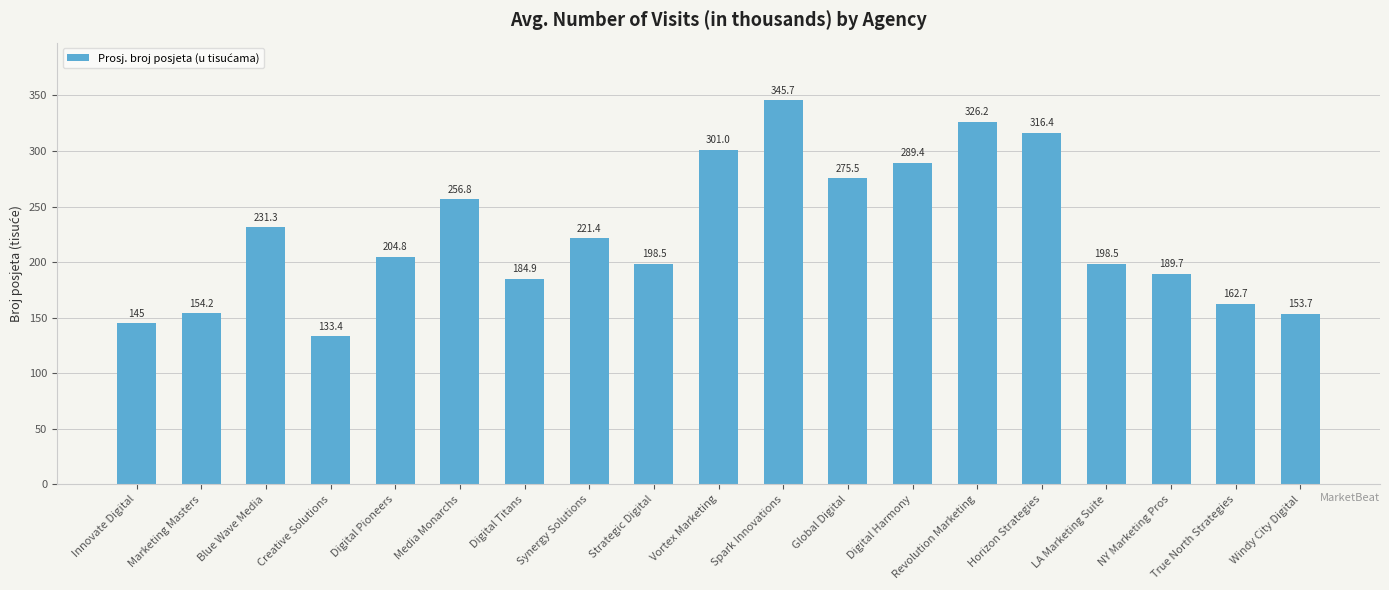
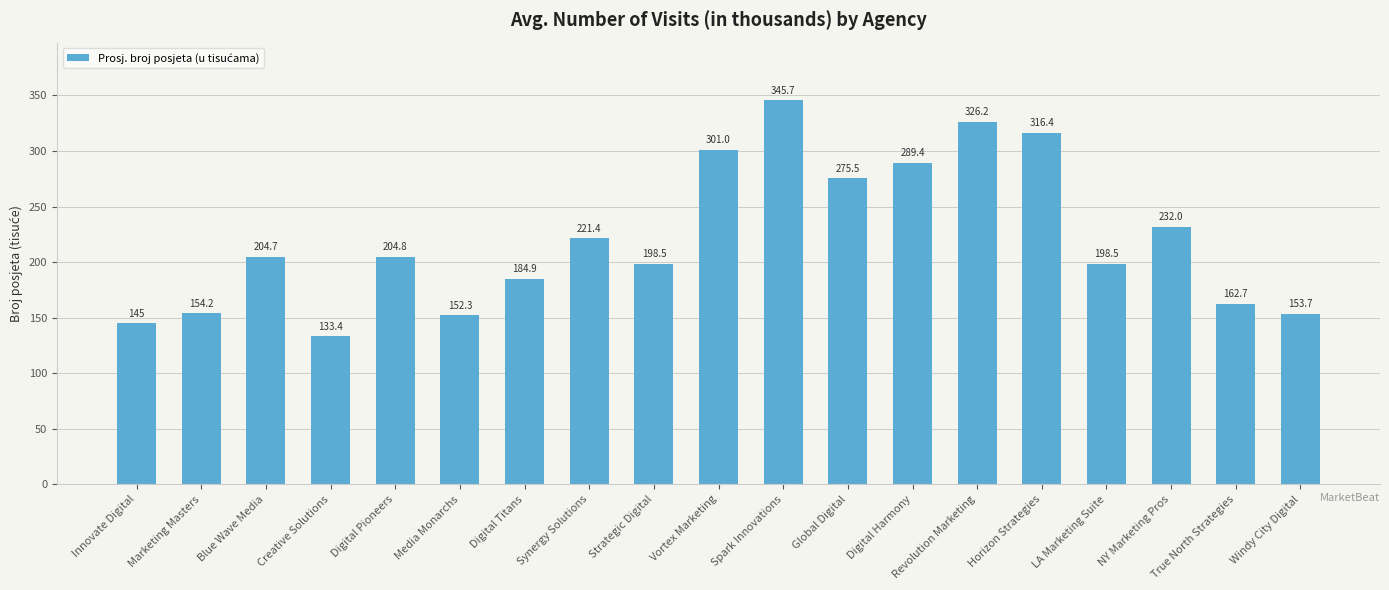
  {
    "Innovate Digital": 145,
    "Marketing Masters": 154.2,
-   "Blue Wave Media": 231.3,
+   "Blue Wave Media": 204.7,
    "Creative Solutions": 133.4,
    "Digital Pioneers": 204.8,
-   "Media Monarchs": 256.8,
+   "Media Monarchs": 152.3,
    "Digital Titans": 184.9,
    "Synergy Solutions": 221.4,
    "Strategic Digital": 198.5,
    "Vortex Marketing": 301.0,
    "Spark Innovations": 345.7,
    "Global Digital": 275.5,
    "Digital Harmony": 289.4,
    "Revolution Marketing": 326.2,
    "Horizon Strategies": 316.4,
    "LA Marketing Suite": 198.5,
-   "NY Marketing Pros": 189.7,
+   "NY Marketing Pros": 232.0,
    "True North Strategies": 162.7,
    "Windy City Digital": 153.7
  }
